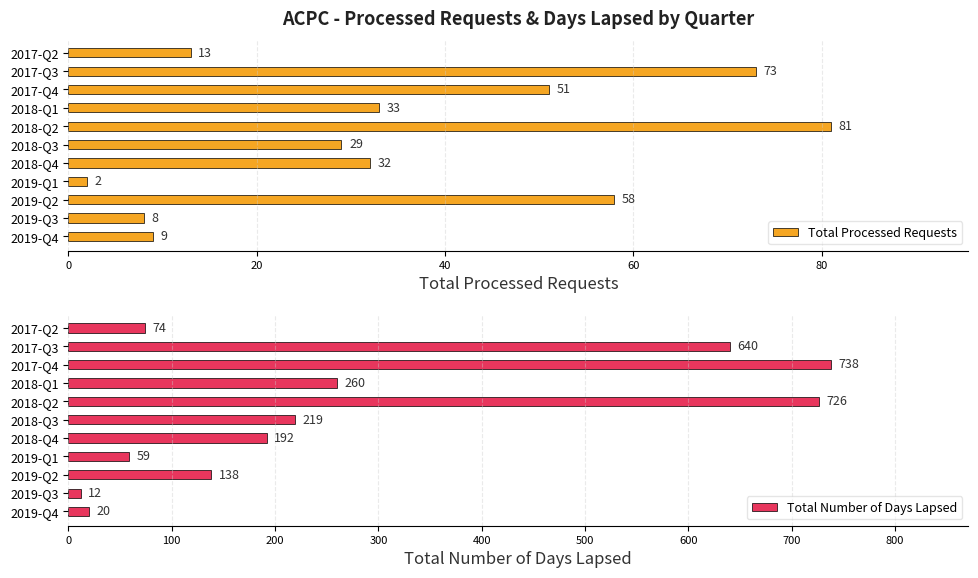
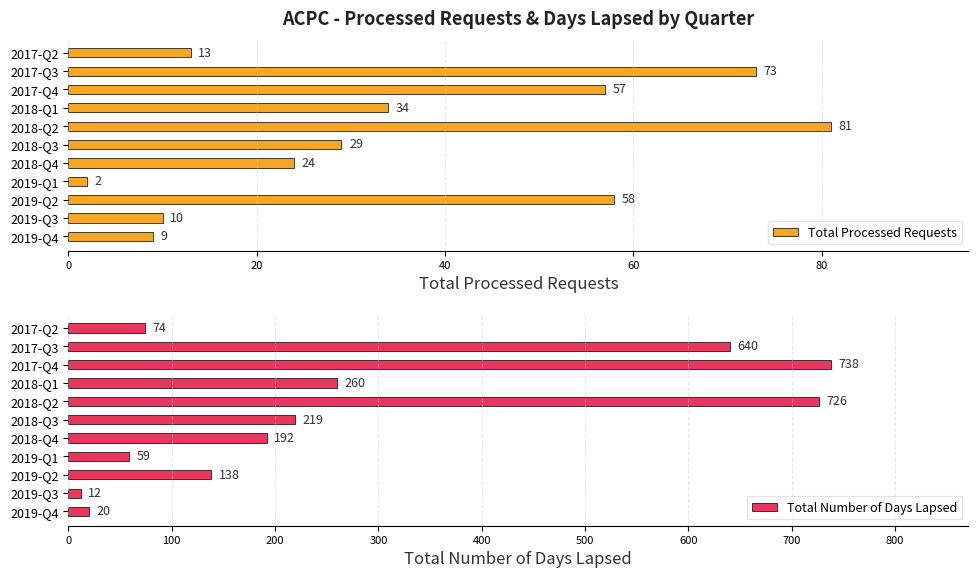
  {
    "ACPC - Processed Requests & Days Lapsed by Quarter": {
      "2017-Q2": 13,
      "2017-Q3": 73,
-     "2017-Q4": 51,
-     "2018-Q1": 33,
+     "2017-Q4": 57,
+     "2018-Q1": 34,
      "2018-Q2": 81,
      "2018-Q3": 29,
-     "2018-Q4": 32,
+     "2018-Q4": 24,
      "2019-Q1": 2,
      "2019-Q2": 58,
-     "2019-Q3": 8,
+     "2019-Q3": 10,
      "2019-Q4": 9
    }
  }
